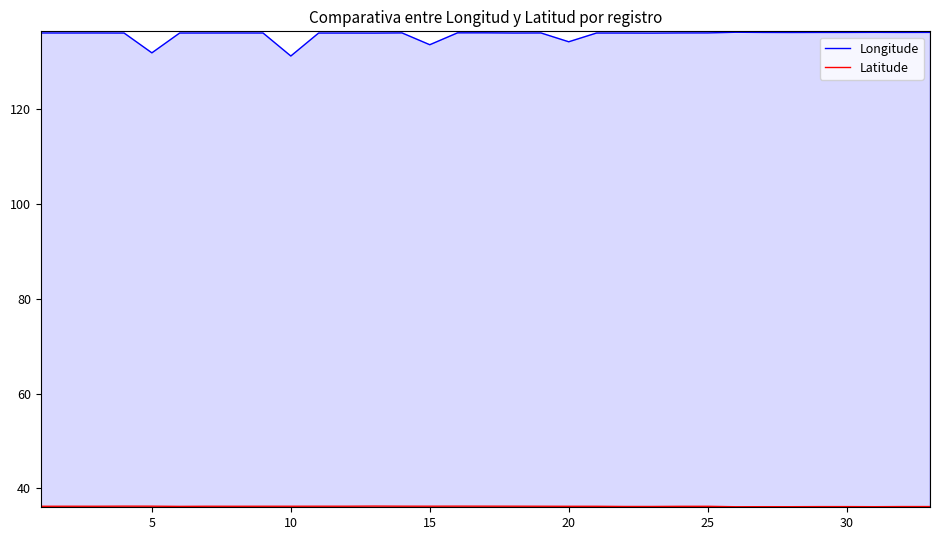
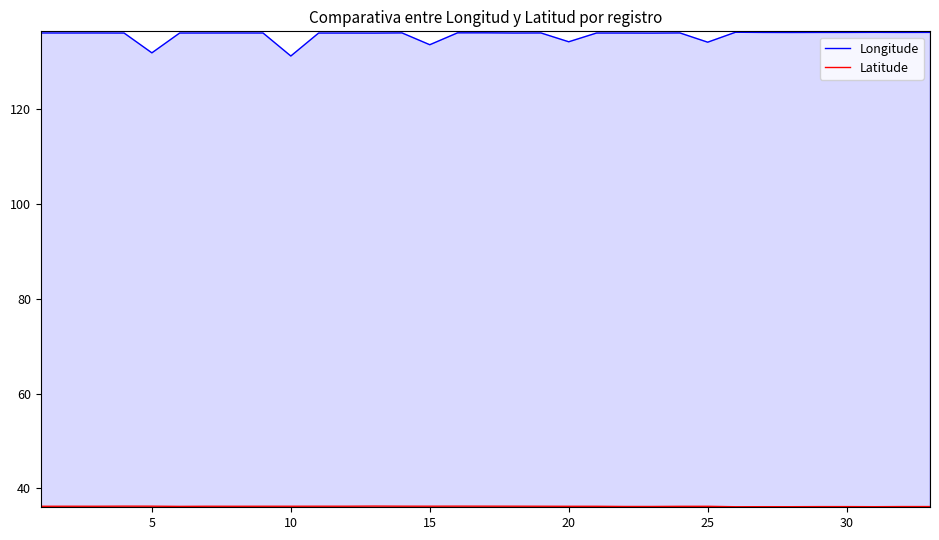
  {
    "Longitude": {
      "5": 132,
      "10": 131,
      "15": 134,
      "20": 134,
-     "25": 136,
+     "25": 134,
      "30": 136
    },
    "Latitude": {
      "5": 36,
      "10": 36,
      "15": 36,
      "20": 36,
      "25": 36,
      "30": 36
    }
  }
